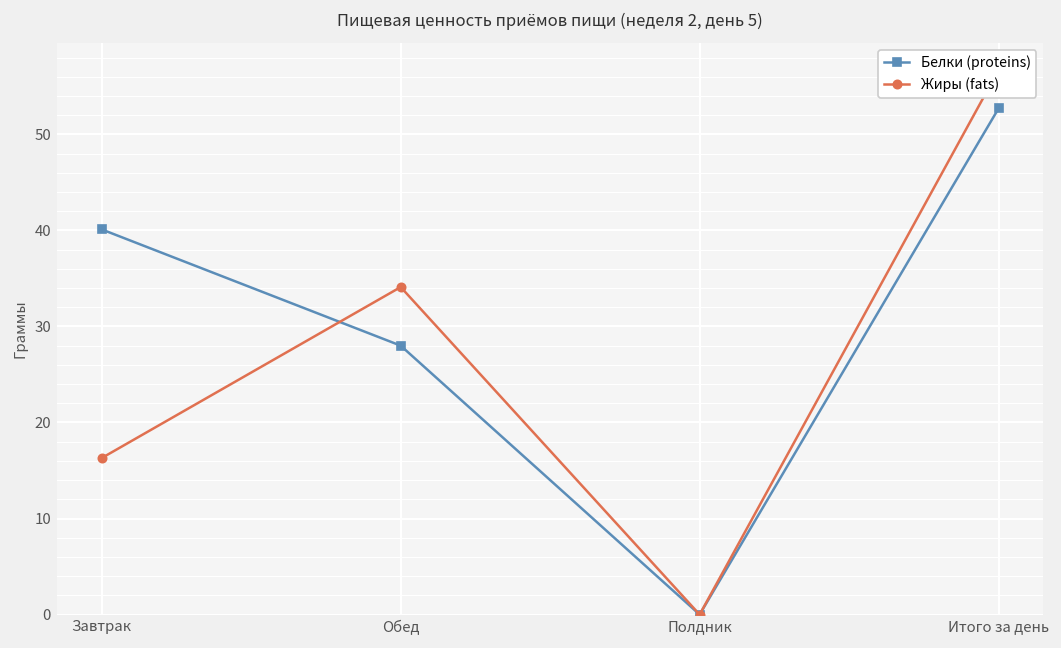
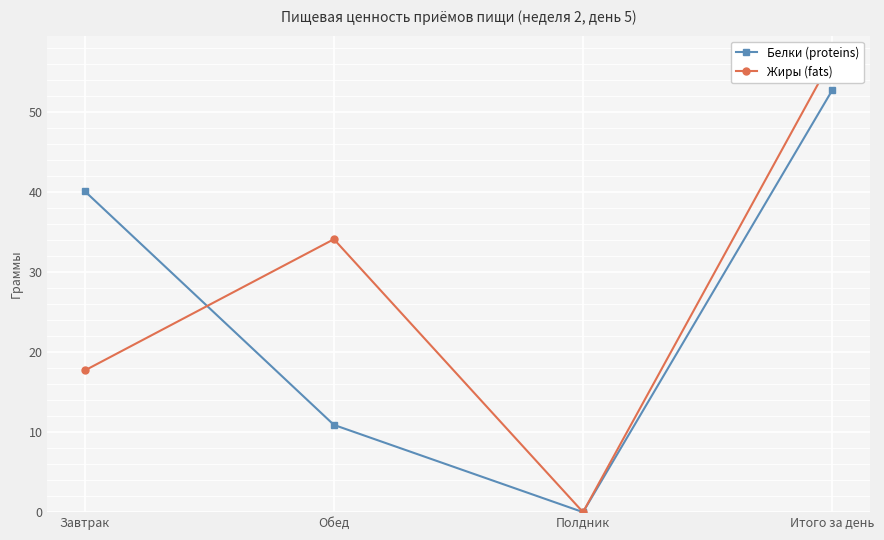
  {
    "Белки (proteins)": {
      "Завтрак": 40,
-     "Обед": 28,
+     "Обед": 11,
      "Итого за день": 53
    },
    "Жиры (fats)": {
-     "Завтрак": 16,
+     "Завтрак": 18,
      "Обед": 34
    }
  }
